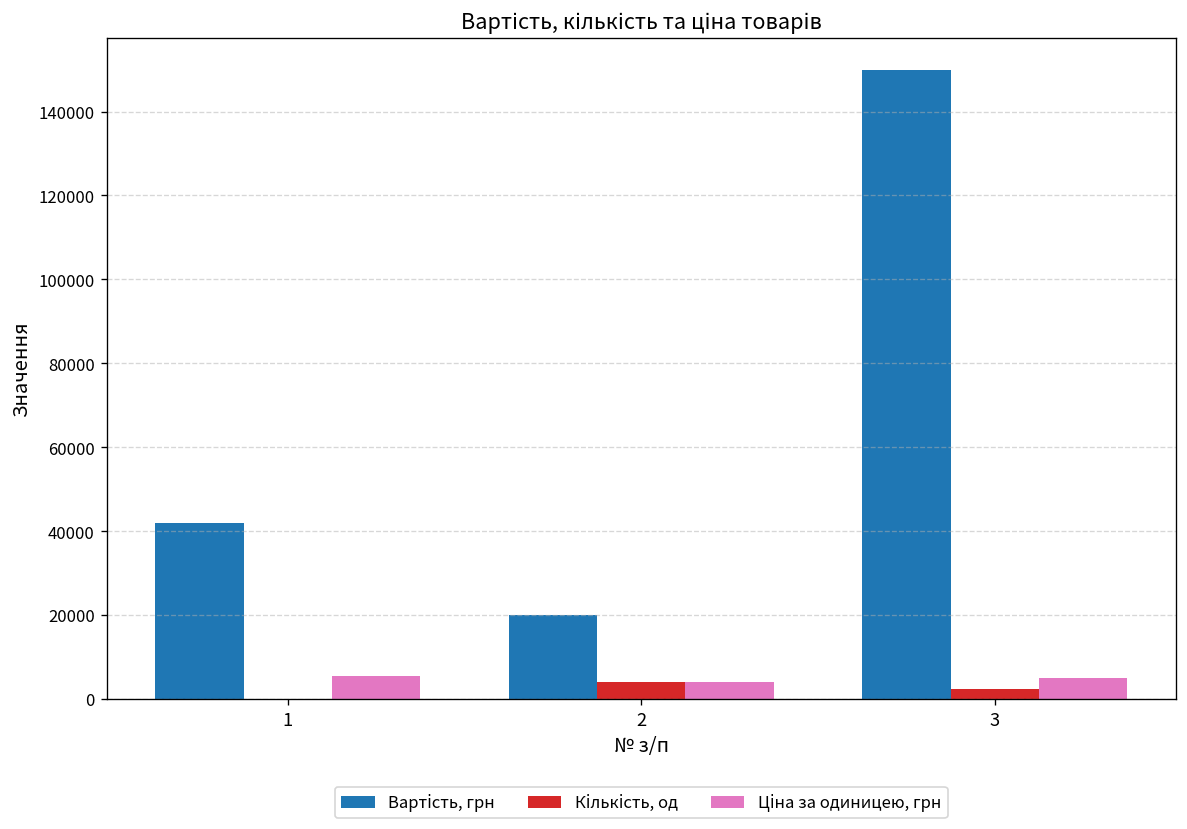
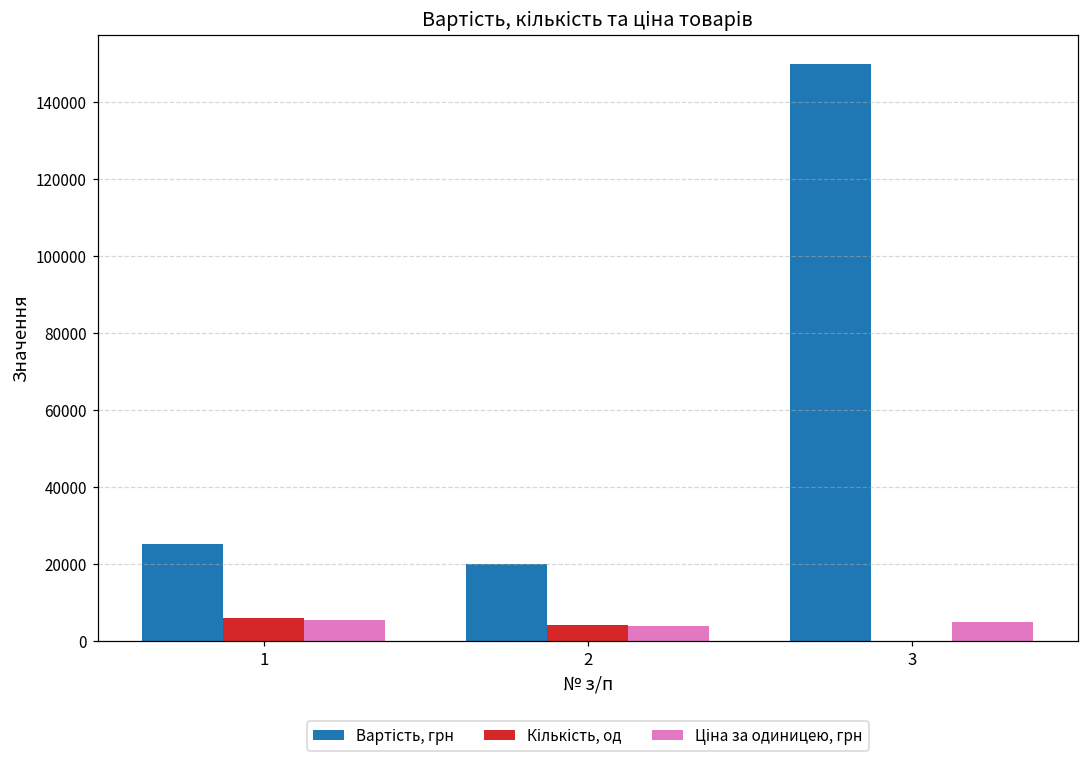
  {
    "Вартість, грн": {
-     "1": 42000,
+     "1": 25000,
      "2": 20000,
      "3": 150000
    },
    "Кількість, од": {
-     "1": 0,
+     "1": 6000,
      "2": 4000,
-     "3": 3000
+     "3": 0
    },
    "Ціна за одиницею, грн": {
      "1": 5000,
      "2": 4000,
      "3": 5000
    }
  }
